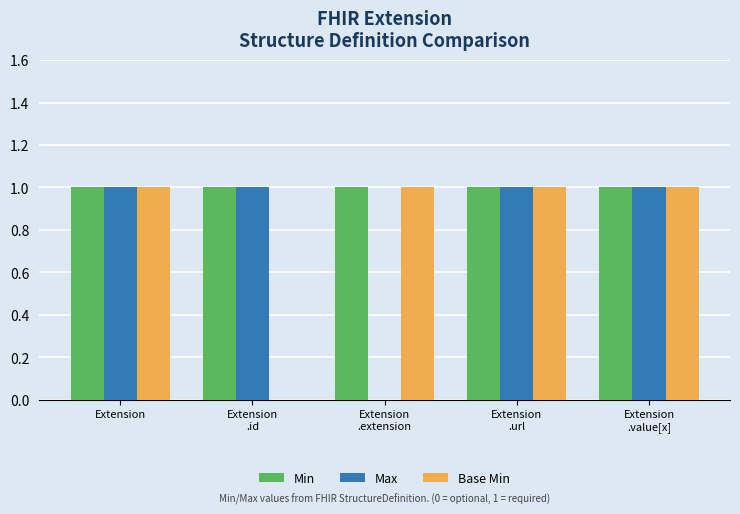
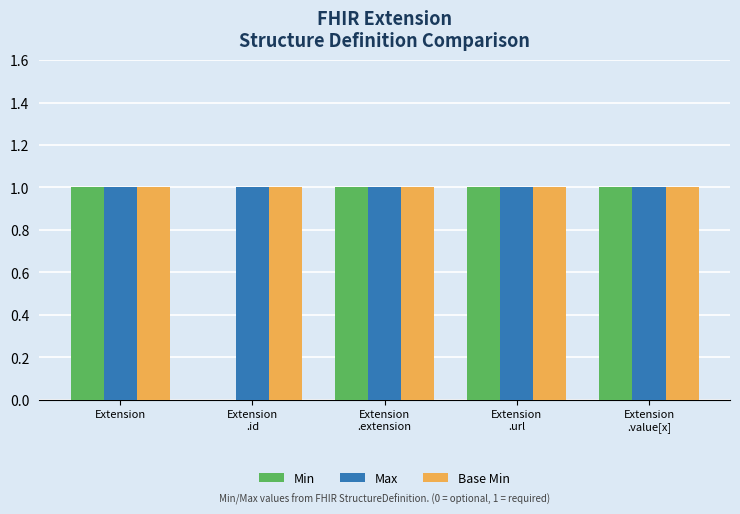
  {
    "Min": {
      "Extension": 1,
-     "Extension .id": 1,
+     "Extension .id": 0,
      "Extension .extension": 1,
      "Extension .url": 1,
      "Extension .value[x]": 1
    },
    "Max": {
      "Extension": 1,
      "Extension .id": 1,
-     "Extension .extension": 0,
+     "Extension .extension": 1,
      "Extension .url": 1,
      "Extension .value[x]": 1
    },
    "Base Min": {
      "Extension": 1,
-     "Extension .id": 0,
+     "Extension .id": 1,
      "Extension .extension": 1,
      "Extension .url": 1,
      "Extension .value[x]": 1
    }
  }
